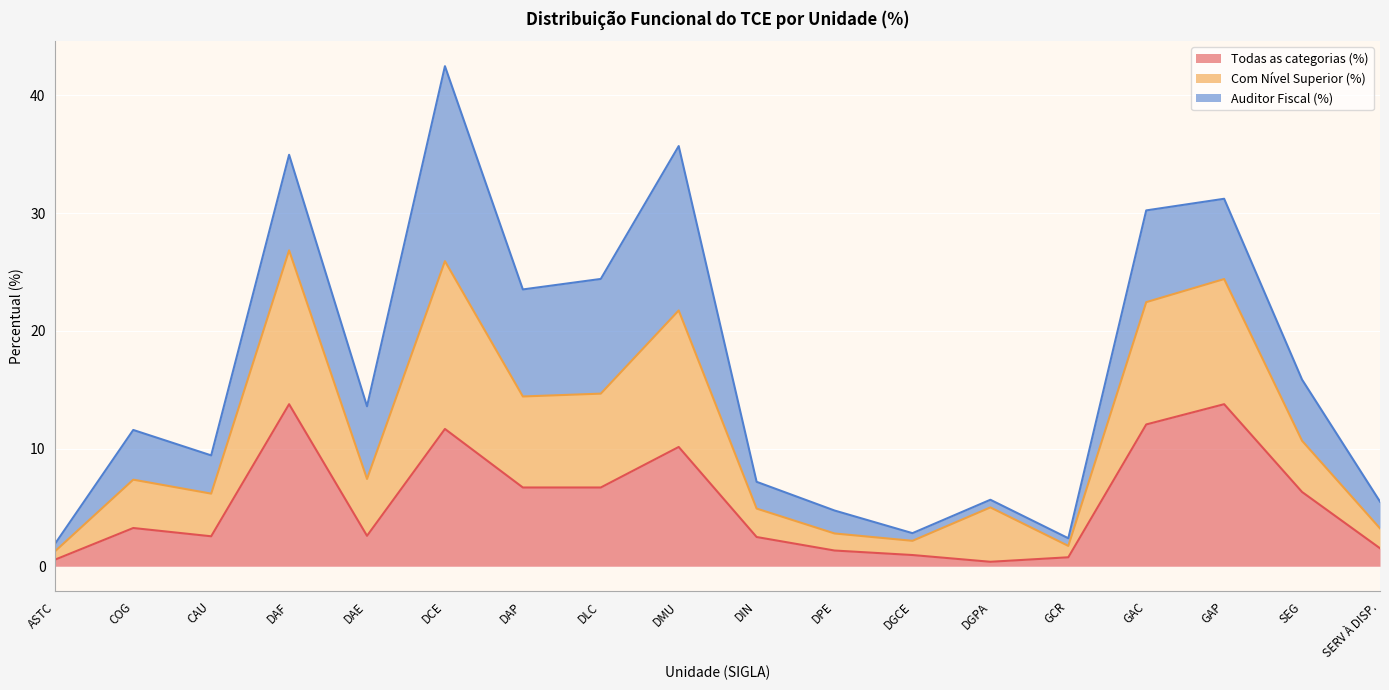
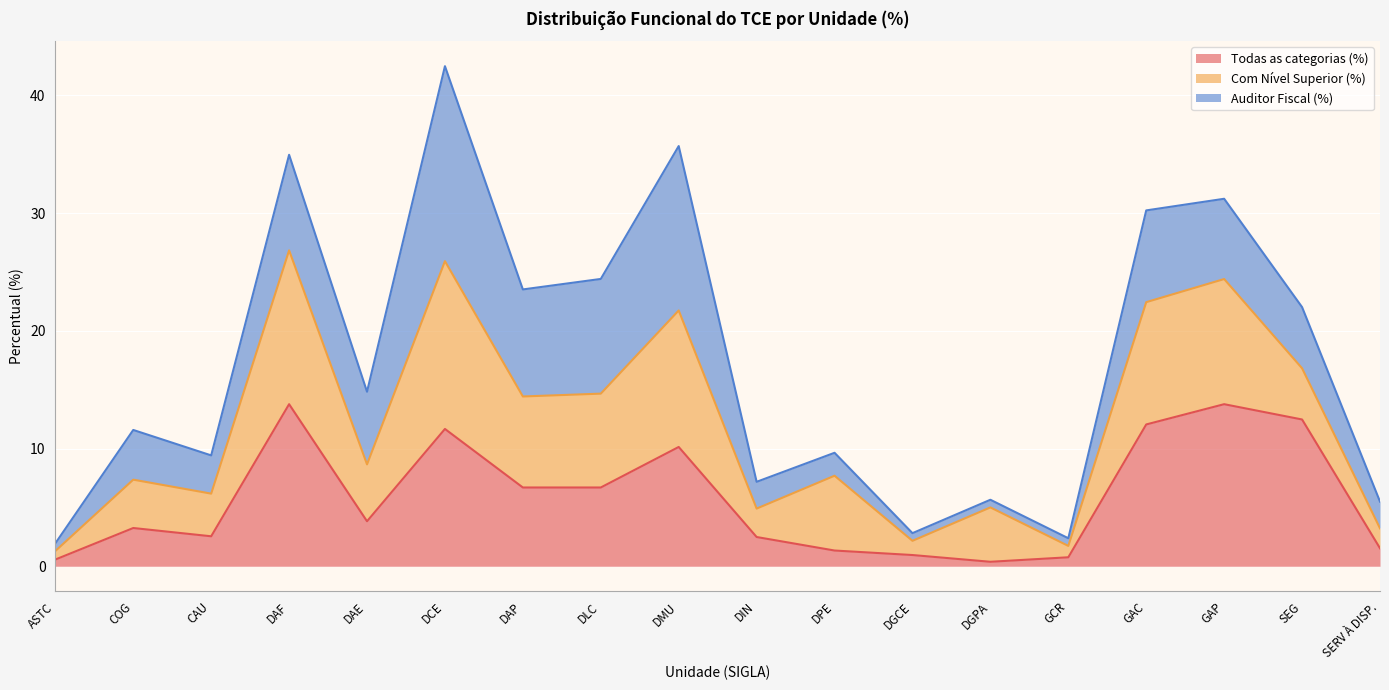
  {
    "Todas as categorias (%)": {
      "ASTC": 0.6,
      "COG": 3.3,
      "CAU": 2.5,
      "DAF": 13.8,
-     "DAE": 2.6,
+     "DAE": 3.8,
      "DCE": 11.7,
      "DAP": 6.7,
      "DLC": 6.7,
      "DMU": 10.1,
      "DIN": 2.5,
      "DPE": 1.3,
      "DGCE": 1.0,
      "DGPA": 0.4,
      "GCR": 0.8,
      "GAC": 12.0,
      "GAP": 13.8,
-     "SEG": 6.3,
+     "SEG": 12.5,
      "SERV À DISP.": 1.5
    },
    "Com Nível Superior (%)": {
      "ASTC": 0.7,
      "COG": 4.1,
      "CAU": 3.6,
      "DAF": 13.1,
      "DAE": 4.8,
      "DCE": 14.3,
      "DAP": 7.7,
      "DLC": 8.0,
      "DMU": 11.6,
      "DIN": 2.4,
-     "DPE": 1.4,
+     "DPE": 6.4,
      "DGCE": 1.2,
      "DGPA": 4.6,
      "GCR": 1.0,
      "GAC": 10.4,
      "GAP": 10.6,
      "SEG": 4.3,
      "SERV À DISP.": 1.7
    },
    "Auditor Fiscal (%)": {
      "ASTC": 0.6,
      "COG": 4.2,
      "CAU": 3.2,
      "DAF": 8.1,
      "DAE": 6.2,
      "DCE": 16.6,
      "DAP": 9.1,
      "DLC": 9.7,
      "DMU": 14.0,
      "DIN": 2.3,
      "DPE": 1.9,
      "DGCE": 0.6,
      "DGPA": 0.6,
      "GCR": 0.6,
      "GAC": 7.8,
      "GAP": 6.8,
      "SEG": 5.2,
      "SERV À DISP.": 2.3
    }
  }
